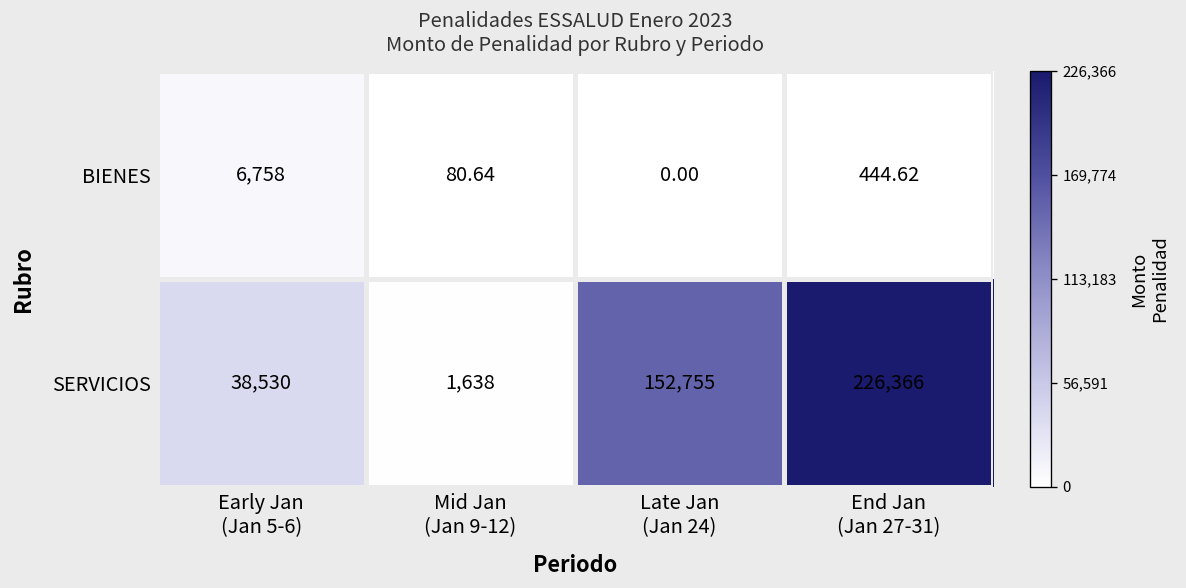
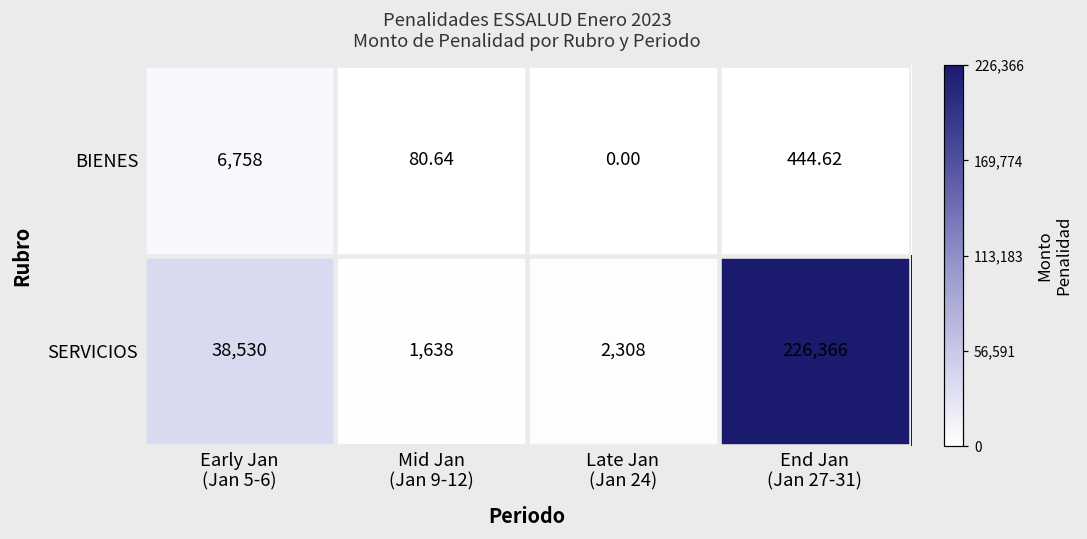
  {
    "BIENES": {
      "Early Jan (Jan 5-6)": "6,758",
      "Mid Jan (Jan 9-12)": "80.64",
      "Late Jan (Jan 24)": "0.00",
      "End Jan (Jan 27-31)": "444.62"
    },
    "SERVICIOS": {
      "Early Jan (Jan 5-6)": "38,530",
      "Mid Jan (Jan 9-12)": "1,638",
-     "Late Jan (Jan 24)": "152,755",
+     "Late Jan (Jan 24)": "2,308",
      "End Jan (Jan 27-31)": "226,366"
    }
  }
